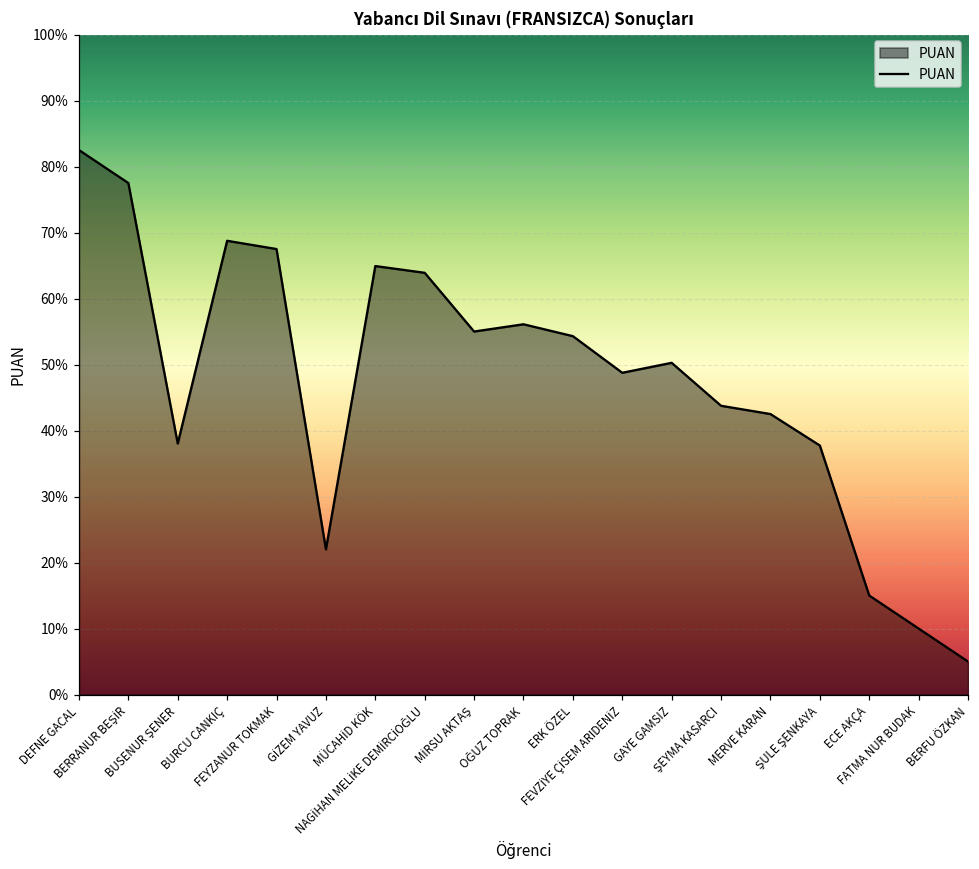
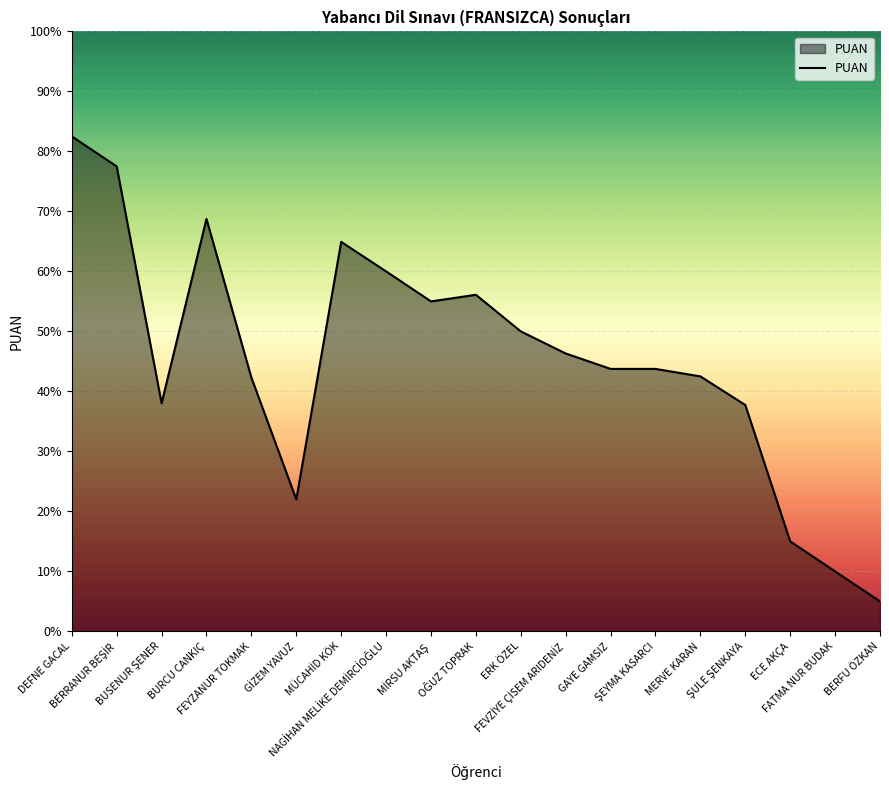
  {
    "DEFNE GACAL": "83%",
    "BERRANUR BEŞİR": "78%",
    "BUSENUR ŞENER": "38%",
    "BURCU CANKIÇ": "69%",
-   "FEYZANUR TOKMAK": "68%",
+   "FEYZANUR TOKMAK": "42%",
    "GİZEM YAVUZ": "22%",
    "MÜCAHİD KÖK": "65%",
-   "NAGİHAN MELİKE DEMİRCİOĞLU": "64%",
+   "NAGİHAN MELİKE DEMİRCİOĞLU": "60%",
    "MİRSU AKTAŞ": "55%",
    "OĞUZ TOPRAK": "56%",
-   "ERK ÖZEL": "54%",
-   "FEVZİYE ÇİSEM ARIDENİZ": "49%",
-   "GAYE GAMSIZ": "50%",
+   "ERK ÖZEL": "50%",
+   "FEVZİYE ÇİSEM ARIDENİZ": "46%",
+   "GAYE GAMSIZ": "44%",
    "ŞEYMA KASARCI": "44%",
    "MERVE KARAN": "43%",
    "ŞULE ŞENKAYA": "38%",
    "ECE AKÇA": "15%",
    "FATMA NUR BUDAK": "10%",
    "BERFU ÖZKAN": "5%"
  }
